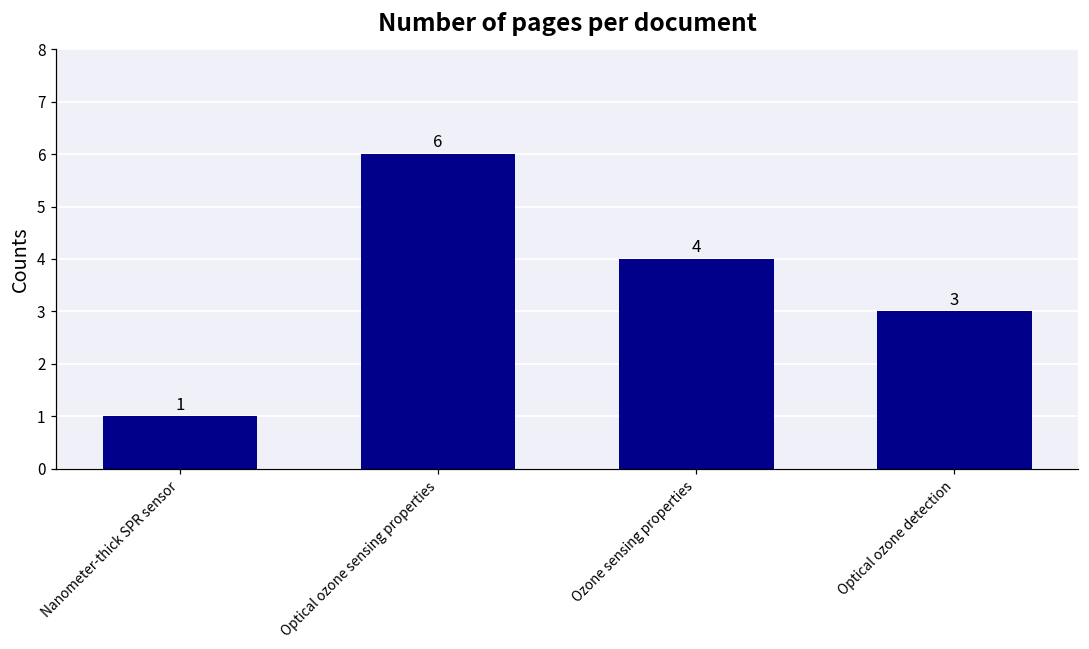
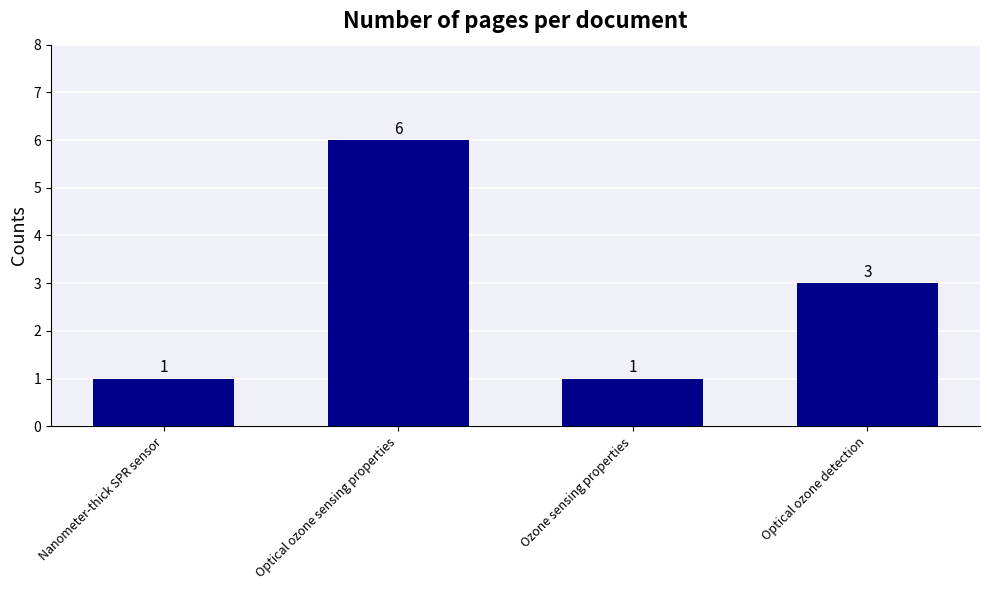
  {
    "Nanometer-thick SPR sensor": 1,
    "Optical ozone sensing properties": 6,
-   "Ozone sensing properties": 4,
+   "Ozone sensing properties": 1,
    "Optical ozone detection": 3
  }
